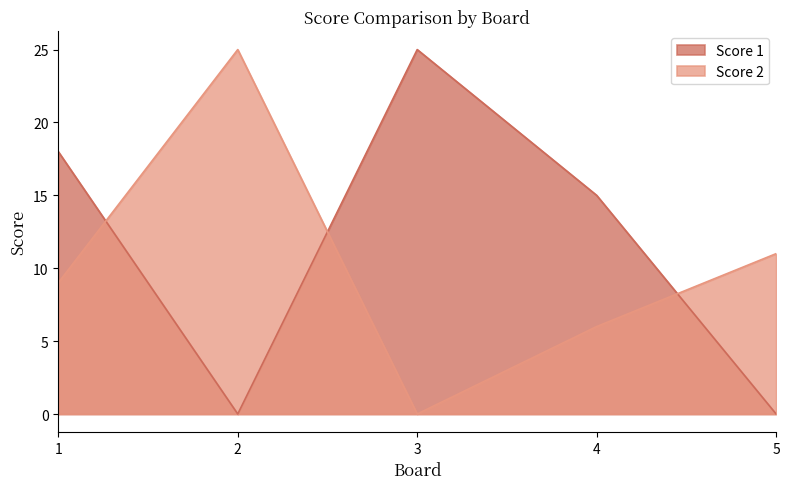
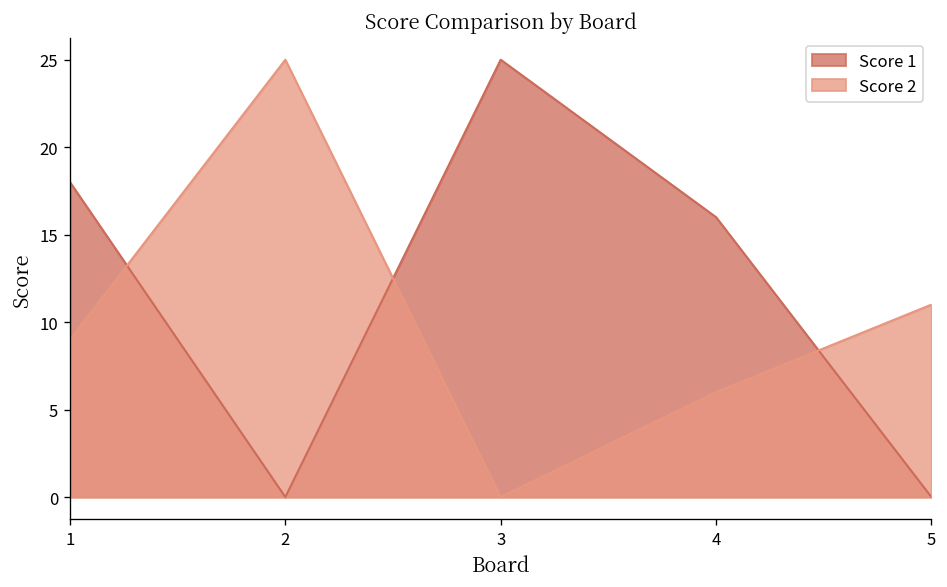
  {
    "Score 1": {
      "1": 18,
      "2": 0,
      "3": 25,
-     "4": 15,
+     "4": 16,
      "5": 0
    },
    "Score 2": {
      "1": 9,
      "2": 25,
      "3": 0,
      "4": 6,
      "5": 11
    }
  }
